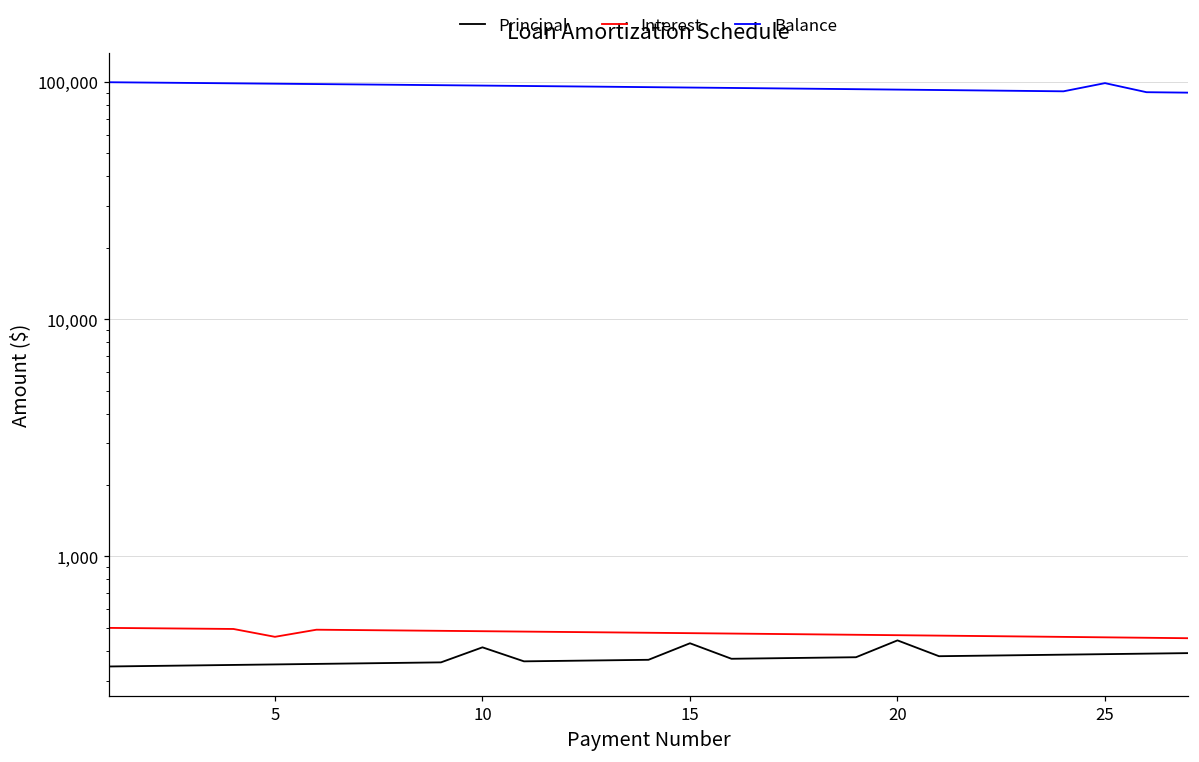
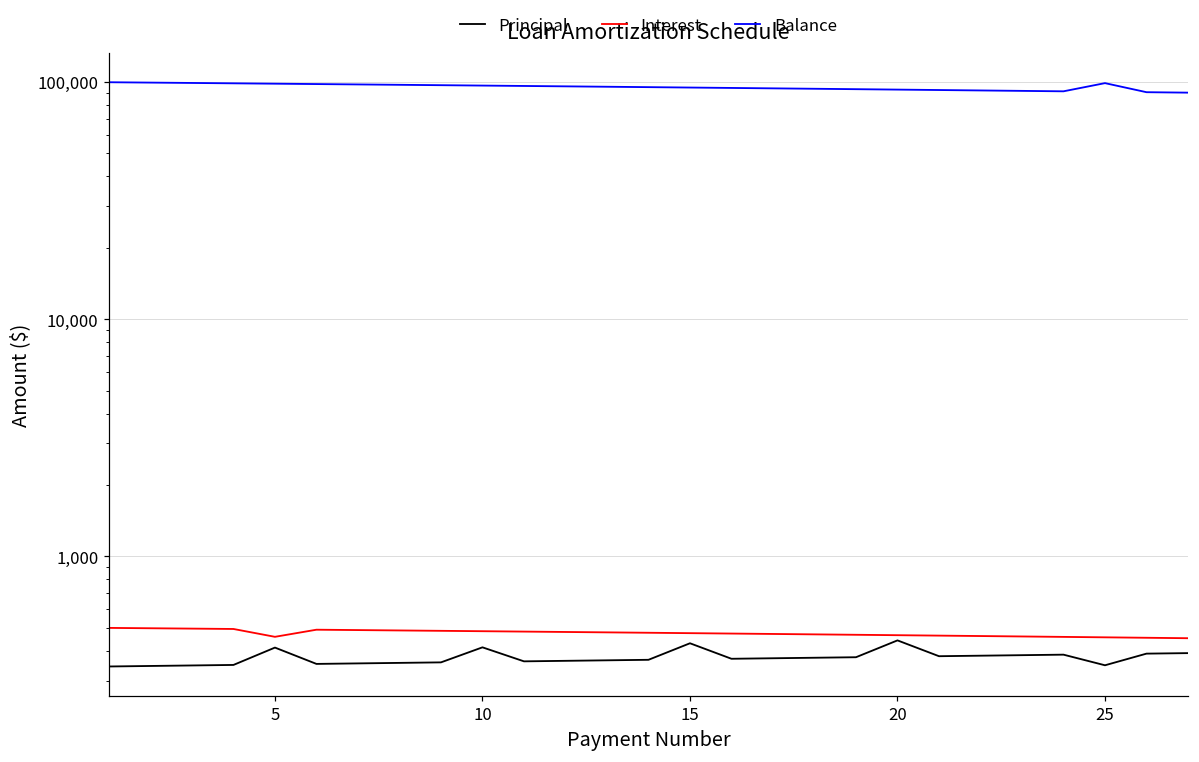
  {
    "Principal": {
-     "5": "350",
+     "5": "410",
      "10": "410",
      "15": "430",
      "20": "440",
-     "25": "390"
+     "25": "350"
    },
    "Interest": {
      "5": "460",
      "10": "480",
      "15": "480",
      "20": "470",
      "25": "460"
    },
    "Balance": {
      "5": "100,000",
      "10": "100,000",
      "15": "90,000",
      "20": "93,000",
      "25": "100,000"
    }
  }
